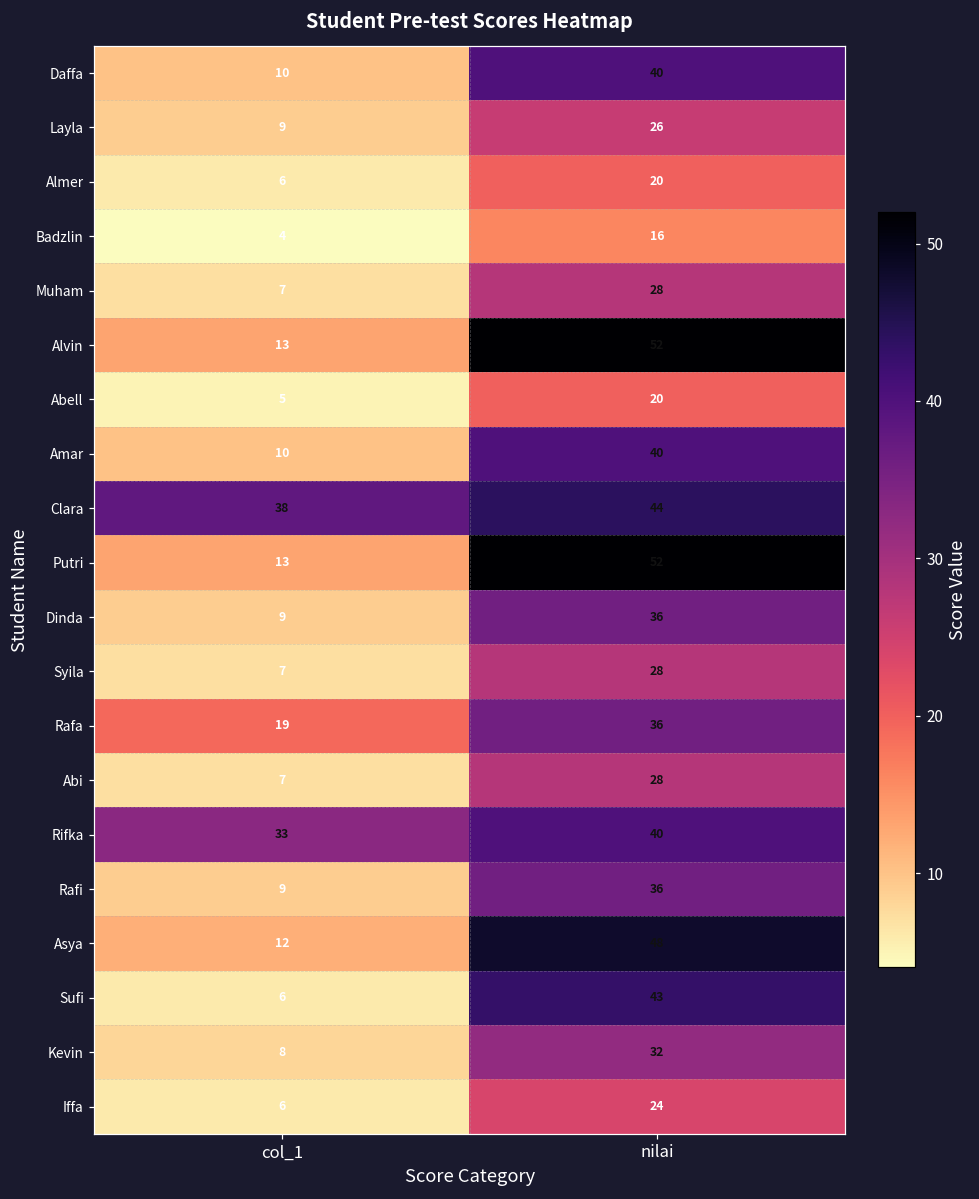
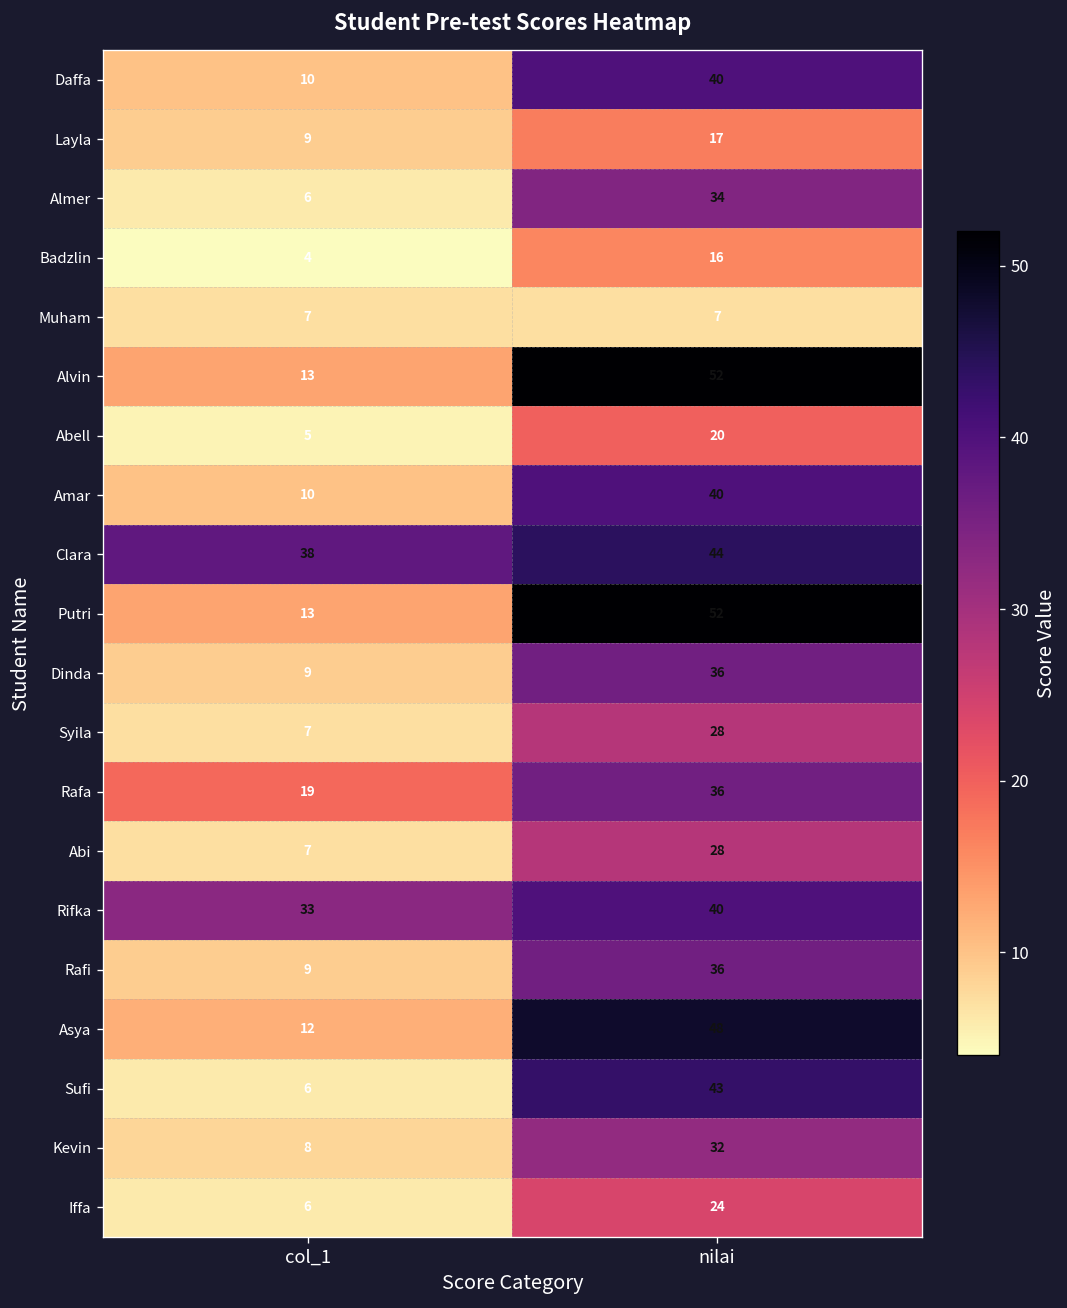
  {
    "Daffa": {
      "col_1": 10,
      "nilai": 40
    },
    "Layla": {
      "col_1": 9,
-     "nilai": 26
+     "nilai": 17
    },
    "Almer": {
      "col_1": 6,
-     "nilai": 20
+     "nilai": 34
    },
    "Badzlin": {
      "col_1": 4,
      "nilai": 16
    },
    "Muham": {
      "col_1": 7,
-     "nilai": 28
+     "nilai": 7
    },
    "Alvin": {
      "col_1": 13
    },
    "Abell": {
      "col_1": 5,
      "nilai": 20
    },
    "Amar": {
      "col_1": 10,
      "nilai": 40
    },
    "Clara": {
      "col_1": 38,
      "nilai": 44
    },
    "Putri": {
      "col_1": 13
    },
    "Dinda": {
      "col_1": 9,
      "nilai": 36
    },
    "Syila": {
      "col_1": 7,
      "nilai": 28
    },
    "Rafa": {
      "col_1": 19,
      "nilai": 36
    },
    "Abi": {
      "col_1": 7,
      "nilai": 28
    },
    "Rifka": {
      "col_1": 33,
      "nilai": 40
    },
    "Rafi": {
      "col_1": 9,
      "nilai": 36
    },
    "Asya": {
      "col_1": 12
    },
    "Sufi": {
      "col_1": 6,
      "nilai": 43
    },
    "Kevin": {
      "col_1": 8,
      "nilai": 32
    },
    "Iffa": {
      "col_1": 6,
      "nilai": 24
    }
  }
